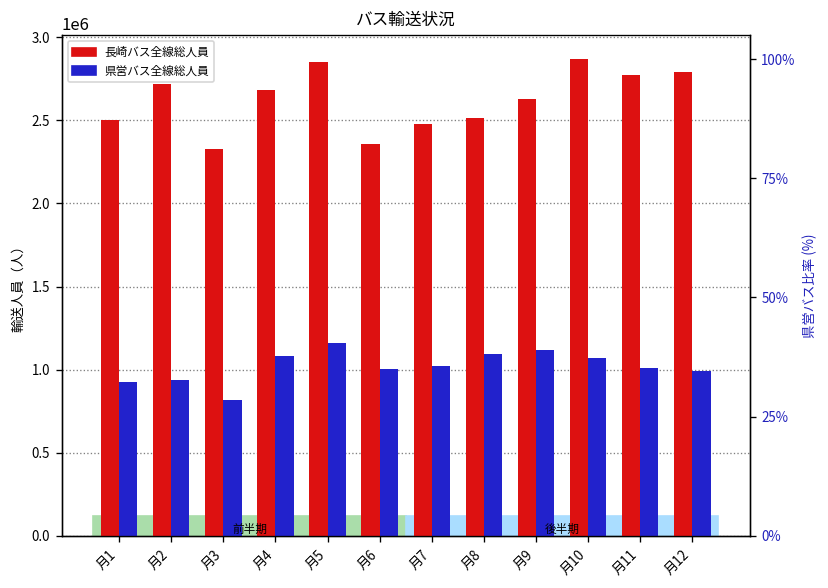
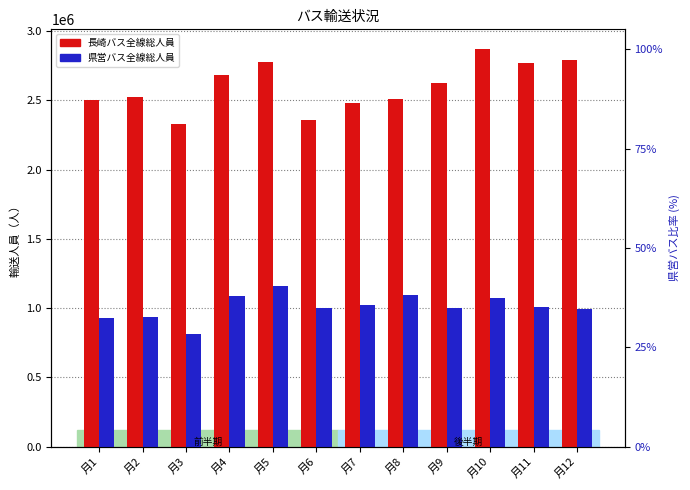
  {
    "長崎バス全線総人員": {
      "月1": 2500000,
-     "月2": 2720000,
+     "月2": 2520000,
      "月3": 2330000,
      "月4": 2680000,
-     "月5": 2850000,
+     "月5": 2780000,
      "月6": 2360000,
      "月7": 2480000,
      "月8": 2510000,
      "月9": 2630000,
      "月10": 2870000,
      "月11": 2770000,
      "月12": 2790000
    },
    "県営バス全線総人員": {
      "月1": 930000,
      "月2": 940000,
      "月3": 820000,
      "月4": 1080000,
      "月5": 1160000,
      "月6": 1000000,
      "月7": 1020000,
      "月8": 1100000,
-     "月9": 1120000,
+     "月9": 1000000,
      "月10": 1070000,
      "月11": 1010000,
      "月12": 990000
    }
  }
